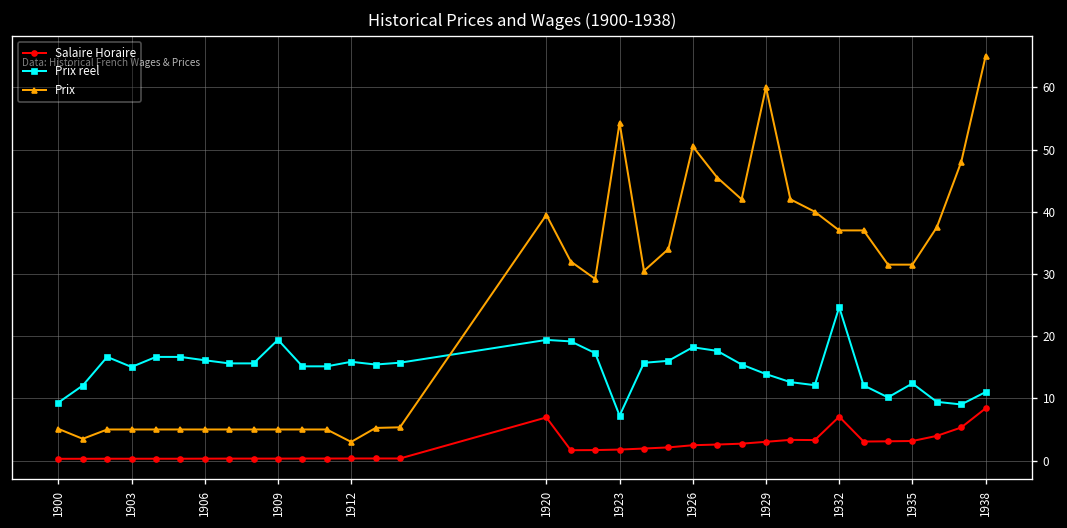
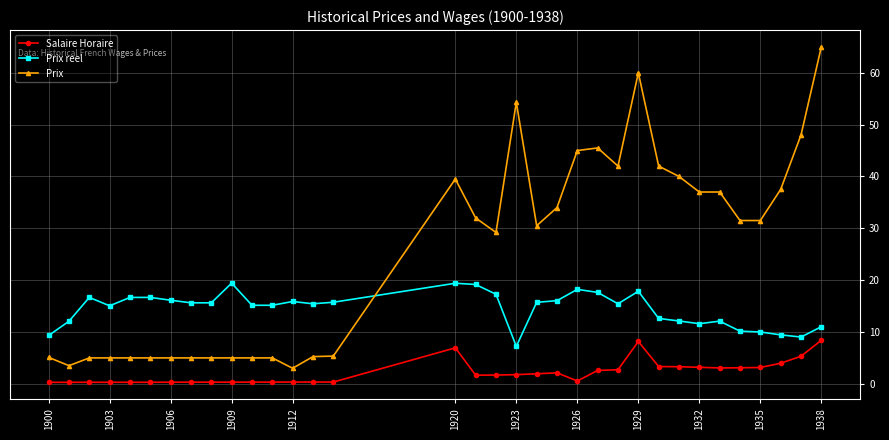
  {
    "Salaire Horaire": {
      "1900": 0,
      "1903": 0,
      "1906": 0,
      "1909": 0,
      "1912": 0,
      "1920": 7,
      "1923": 2,
-     "1926": 2,
-     "1929": 3,
-     "1932": 7,
+     "1926": 1,
+     "1929": 8,
+     "1932": 3,
      "1935": 3,
      "1938": 8
    },
    "Prix reel": {
      "1900": 9,
      "1903": 15,
      "1906": 16,
      "1909": 19,
      "1912": 16,
      "1920": 19,
      "1923": 7,
      "1926": 18,
-     "1929": 14,
-     "1932": 25,
-     "1935": 12,
+     "1929": 18,
+     "1932": 12,
+     "1935": 10,
      "1938": 11
    },
    "Prix": {
      "1900": 5,
      "1903": 5,
      "1906": 5,
      "1909": 5,
      "1912": 3,
      "1920": 40,
      "1923": 54,
-     "1926": 51,
+     "1926": 45,
      "1929": 60,
      "1932": 37,
      "1935": 32,
      "1938": 65
    }
  }
